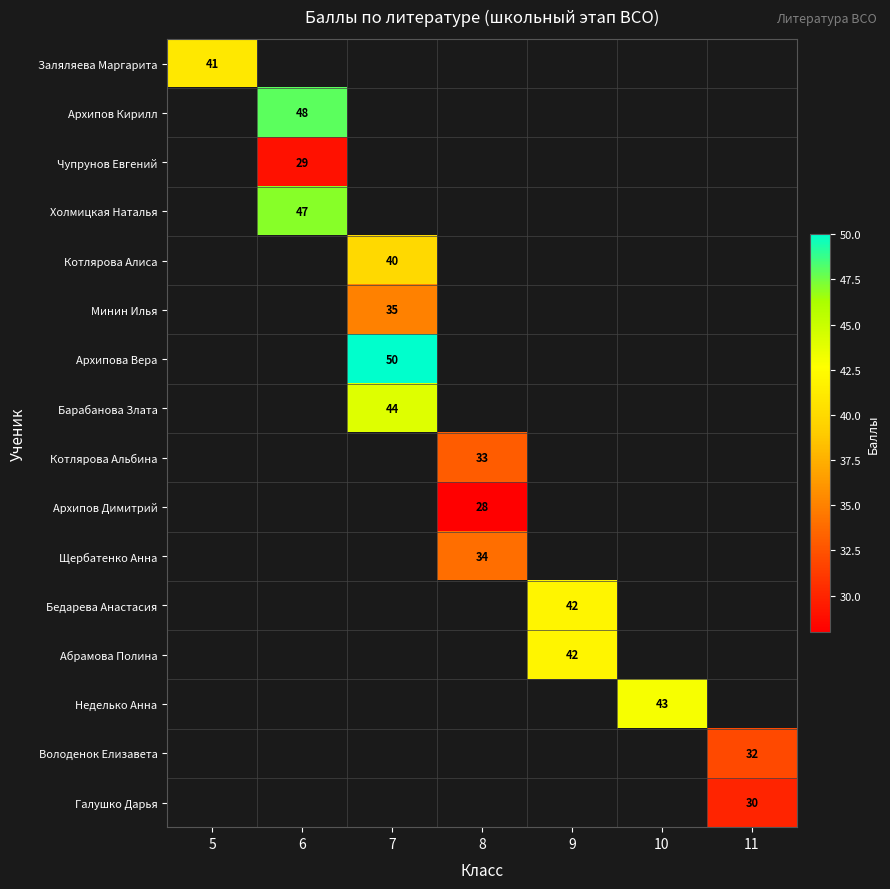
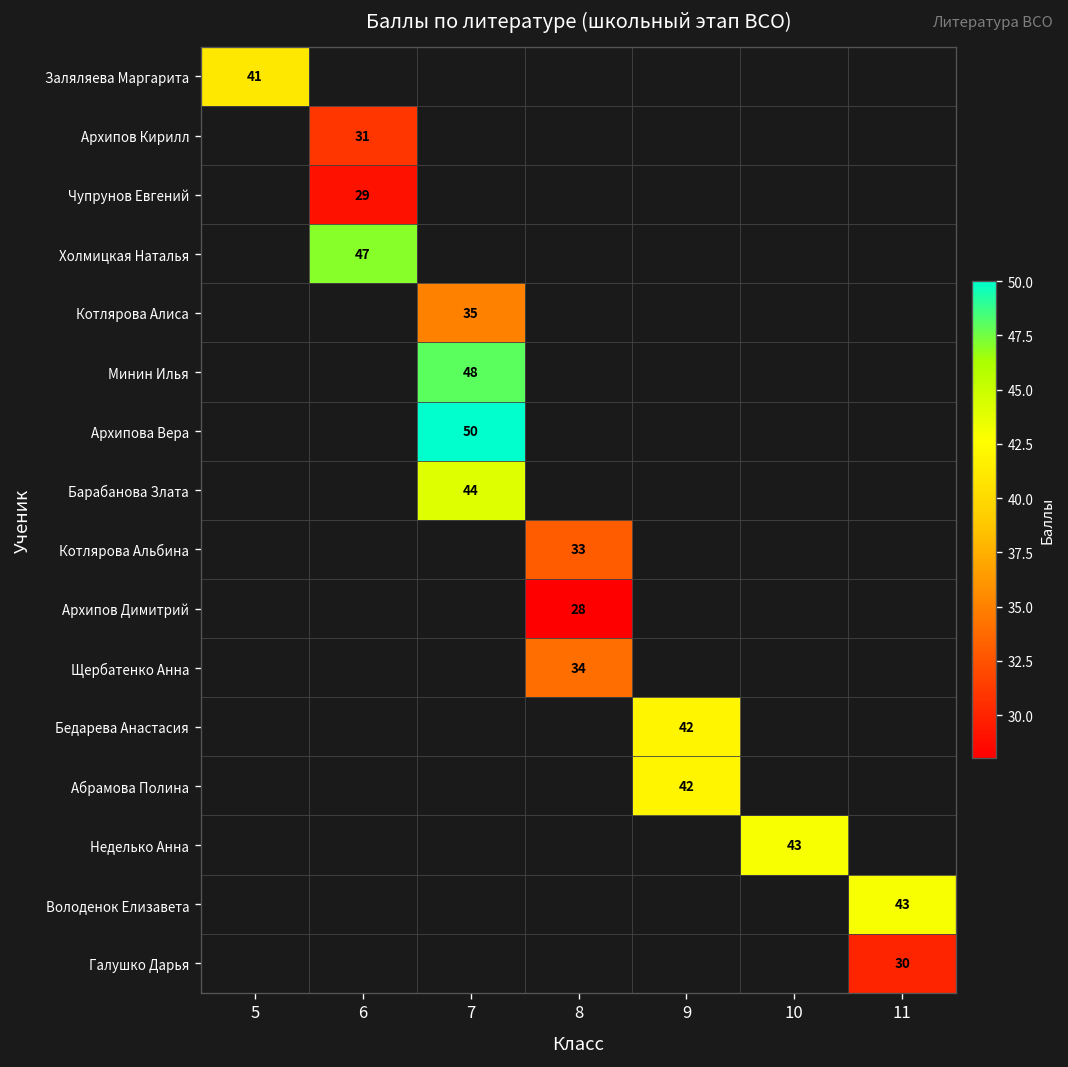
  {
    "Заляляева Маргарита": {
      "5": 41
    },
    "Архипов Кирилл": {
-     "6": 48
+     "6": 31
    },
    "Чупрунов Евгений": {
      "6": 29
    },
    "Холмицкая Наталья": {
      "6": 47
    },
    "Котлярова Алиса": {
-     "7": 40
+     "7": 35
    },
    "Минин Илья": {
-     "7": 35
+     "7": 48
    },
    "Архипова Вера": {
      "7": 50
    },
    "Барабанова Злата": {
      "7": 44
    },
    "Котлярова Альбина": {
      "8": 33
    },
    "Архипов Димитрий": {
      "8": 28
    },
    "Щербатенко Анна": {
      "8": 34
    },
    "Бедарева Анастасия": {
      "9": 42
    },
    "Абрамова Полина": {
      "9": 42
    },
    "Неделько Анна": {
      "10": 43
    },
    "Володенок Елизавета": {
-     "11": 32
+     "11": 43
    },
    "Галушко Дарья": {
      "11": 30
    }
  }
